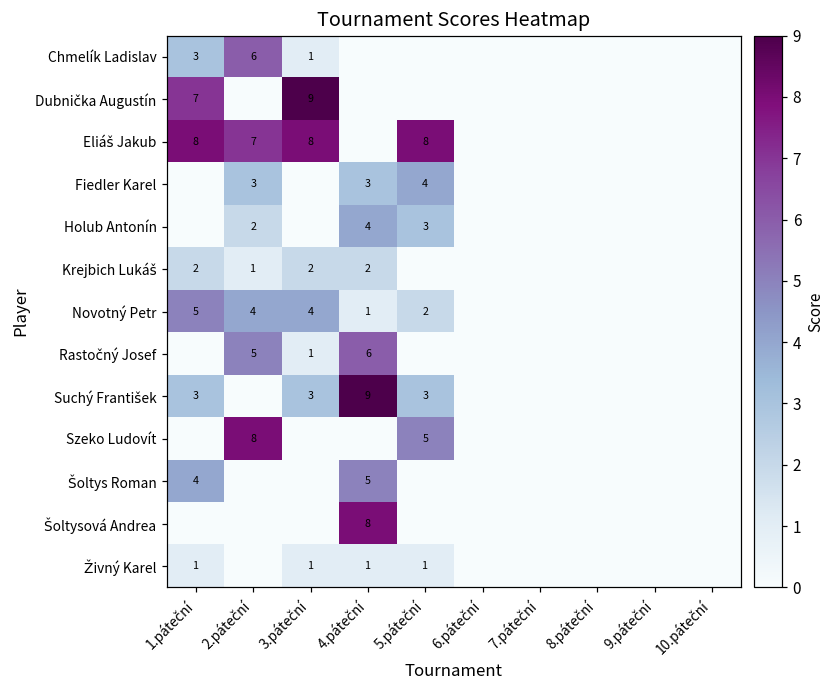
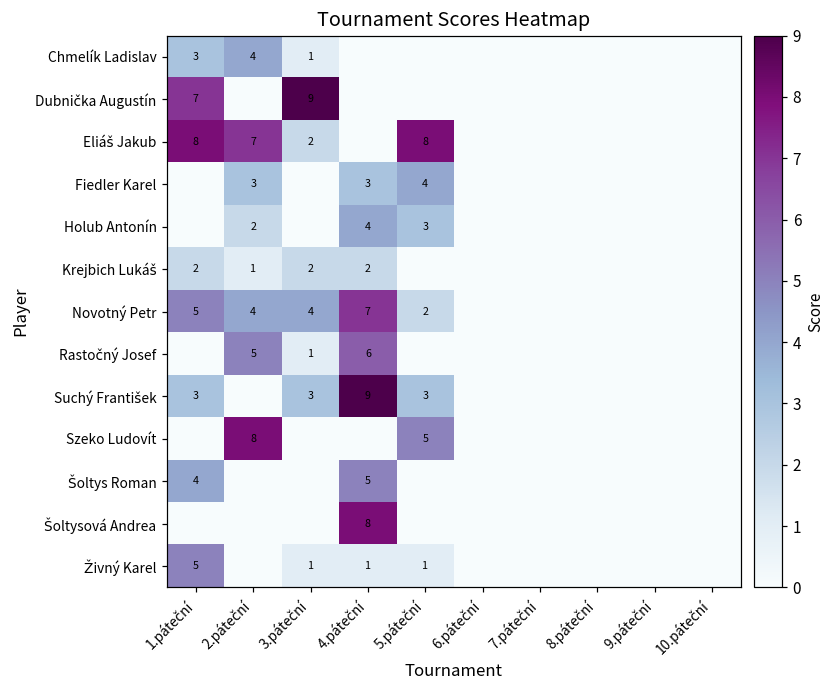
  {
    "Chmelík Ladislav": {
      "1.páteční": 3,
-     "2.páteční": 6,
+     "2.páteční": 4,
      "3.páteční": 1
    },
    "Dubnička Augustín": {
      "1.páteční": 7,
      "3.páteční": 9
    },
    "Eliáš Jakub": {
      "1.páteční": 8,
      "2.páteční": 7,
-     "3.páteční": 8,
+     "3.páteční": 2,
      "5.páteční": 8
    },
    "Fiedler Karel": {
      "2.páteční": 3,
      "4.páteční": 3,
      "5.páteční": 4
    },
    "Holub Antonín": {
      "2.páteční": 2,
      "4.páteční": 4,
      "5.páteční": 3
    },
    "Krejbich Lukáš": {
      "1.páteční": 2,
      "2.páteční": 1,
      "3.páteční": 2,
      "4.páteční": 2
    },
    "Novotný Petr": {
      "1.páteční": 5,
      "2.páteční": 4,
      "3.páteční": 4,
-     "4.páteční": 1,
+     "4.páteční": 7,
      "5.páteční": 2
    },
    "Rastočný Josef": {
      "2.páteční": 5,
      "3.páteční": 1,
      "4.páteční": 6
    },
    "Suchý František": {
      "1.páteční": 3,
      "3.páteční": 3,
      "4.páteční": 9,
      "5.páteční": 3
    },
    "Szeko Ludovít": {
      "2.páteční": 8,
      "5.páteční": 5
    },
    "Šoltys Roman": {
      "1.páteční": 4,
      "4.páteční": 5
    },
    "Šoltysová Andrea": {
      "4.páteční": 8
    },
    "Živný Karel": {
-     "1.páteční": 1,
+     "1.páteční": 5,
      "3.páteční": 1,
      "4.páteční": 1,
      "5.páteční": 1
    }
  }
